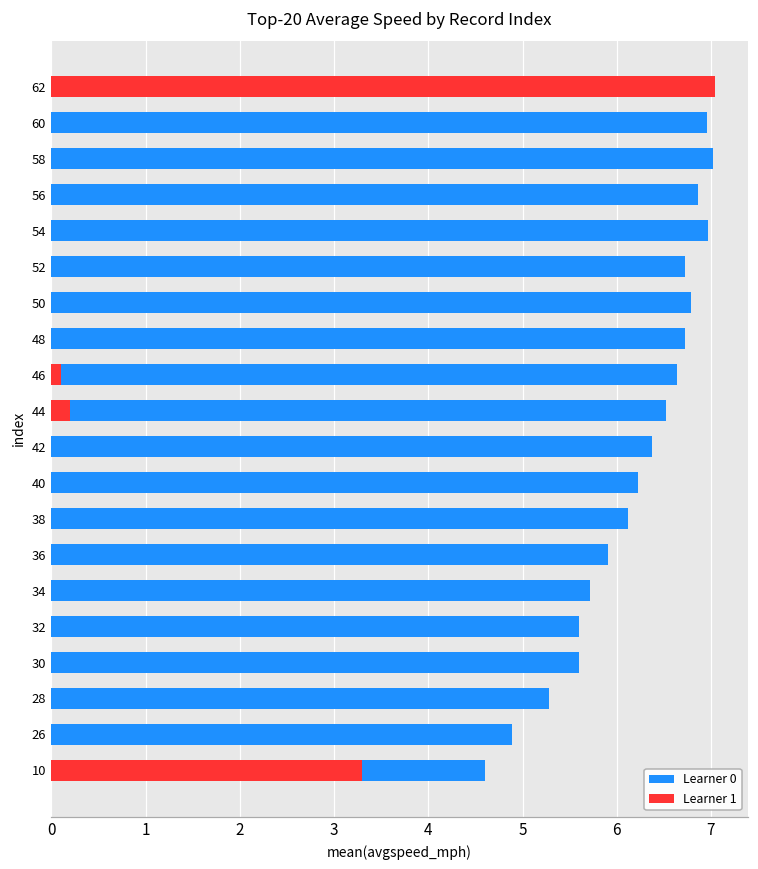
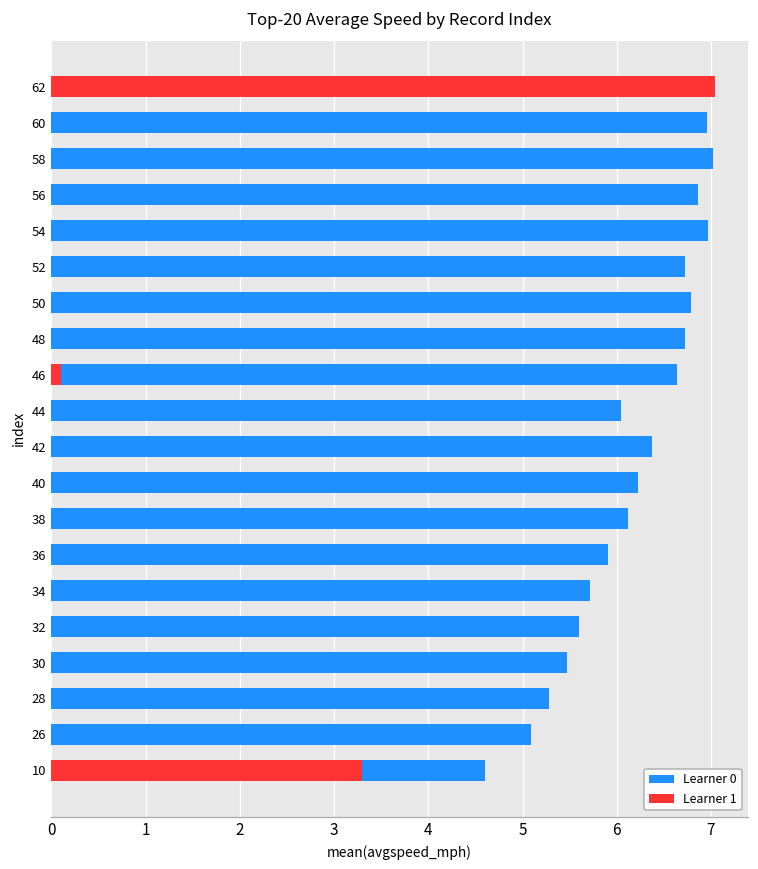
  {
    "Learner 0": {
      "60": 7.0,
      "58": 7.0,
      "56": 6.9,
      "54": 7.0,
      "52": 6.7,
      "50": 6.8,
      "48": 6.7,
      "46": 6.6,
-     "44": 6.5,
+     "44": 6.1,
      "42": 6.4,
      "40": 6.2,
      "38": 6.1,
      "36": 5.9,
      "34": 5.7,
      "32": 5.6,
-     "30": 5.6,
+     "30": 5.5,
      "28": 5.3,
-     "26": 4.9,
+     "26": 5.1,
      "10": 4.6
    },
    "Learner 1": {
      "62": 7.0,
      "60": 0.0,
      "58": 0.0,
      "56": 0.0,
      "54": 0.0,
      "52": 0.0,
      "50": 0.0,
      "48": 0.0,
-     "44": 0.2,
+     "44": 0.0,
      "42": 0.0,
      "40": 0.0,
      "38": 0.0,
      "36": 0.0,
      "34": 0.0,
      "32": 0.0,
      "30": 0.0,
      "28": 0.0,
      "26": 0.0
    }
  }
